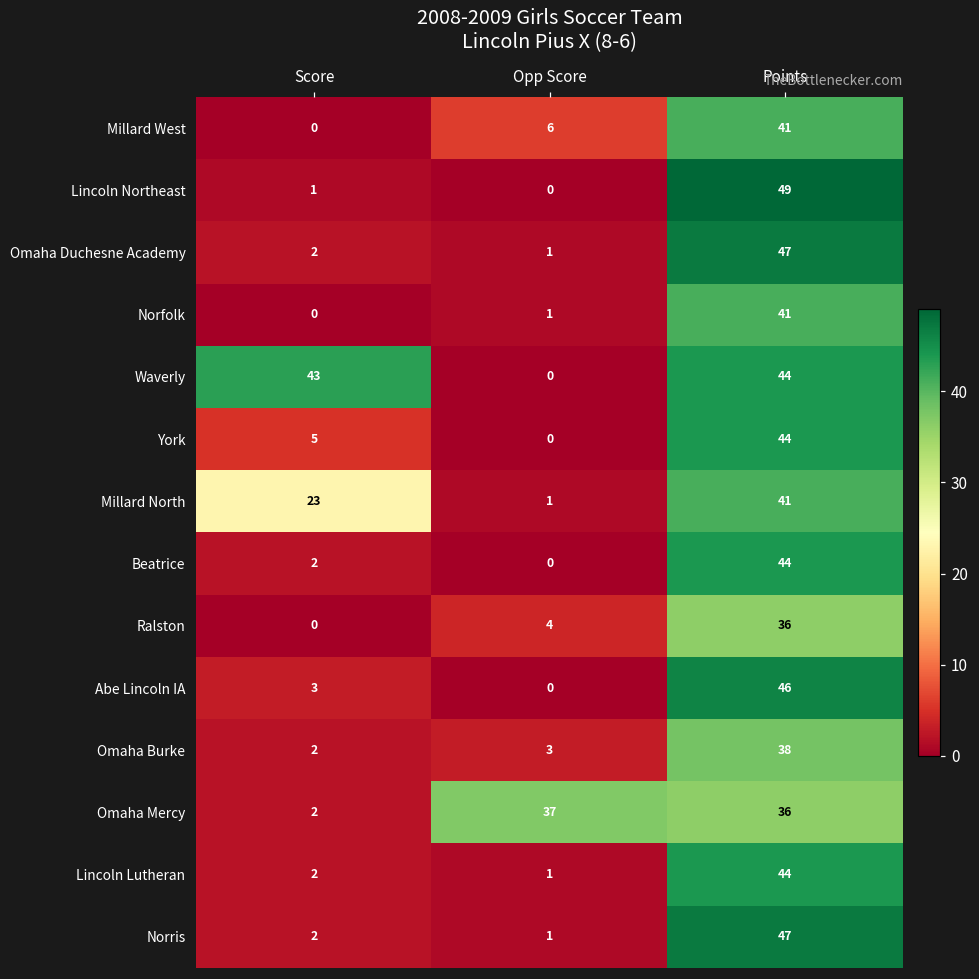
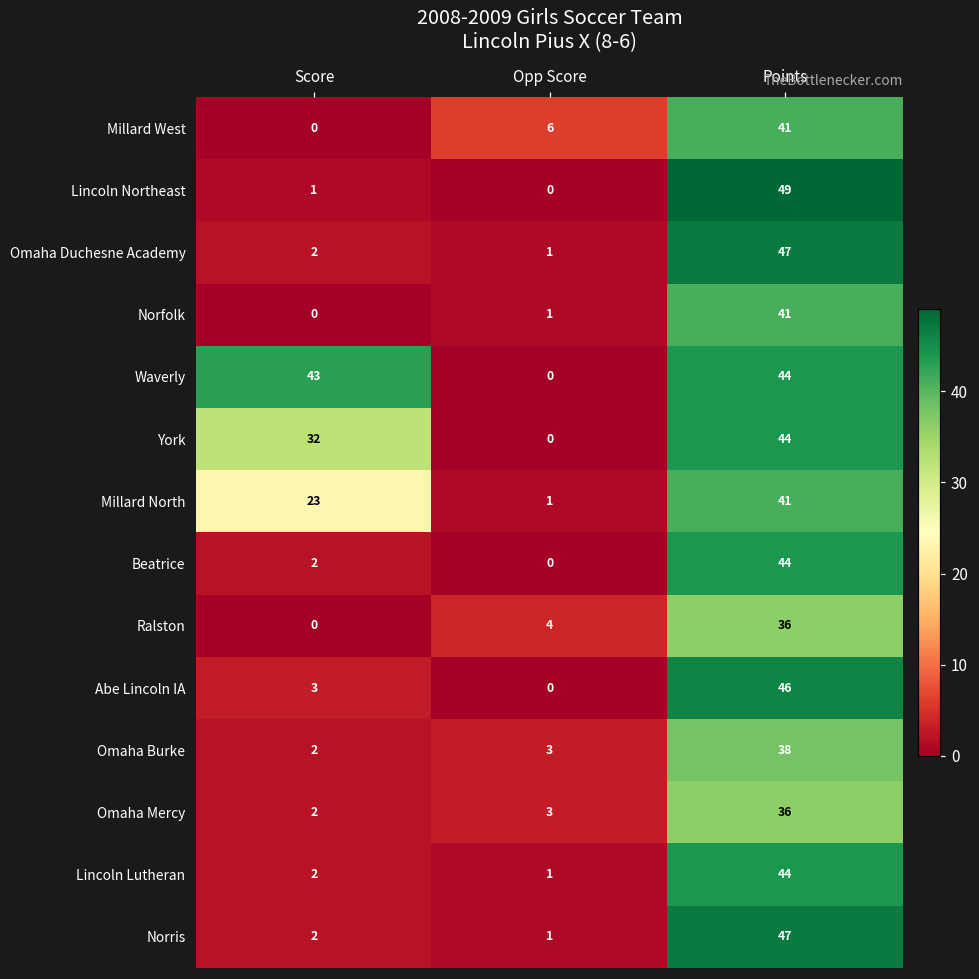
  {
    "Millard West": {
      "Score": 0,
      "Opp Score": 6,
      "Points": 41
    },
    "Lincoln Northeast": {
      "Score": 1,
      "Opp Score": 0,
      "Points": 49
    },
    "Omaha Duchesne Academy": {
      "Score": 2,
      "Opp Score": 1,
      "Points": 47
    },
    "Norfolk": {
      "Score": 0,
      "Opp Score": 1,
      "Points": 41
    },
    "Waverly": {
      "Score": 43,
      "Opp Score": 0,
      "Points": 44
    },
    "York": {
-     "Score": 5,
+     "Score": 32,
      "Opp Score": 0,
      "Points": 44
    },
    "Millard North": {
      "Score": 23,
      "Opp Score": 1,
      "Points": 41
    },
    "Beatrice": {
      "Score": 2,
      "Opp Score": 0,
      "Points": 44
    },
    "Ralston": {
      "Score": 0,
      "Opp Score": 4,
      "Points": 36
    },
    "Abe Lincoln IA": {
      "Score": 3,
      "Opp Score": 0,
      "Points": 46
    },
    "Omaha Burke": {
      "Score": 2,
      "Opp Score": 3,
      "Points": 38
    },
    "Omaha Mercy": {
      "Score": 2,
-     "Opp Score": 37,
+     "Opp Score": 3,
      "Points": 36
    },
    "Lincoln Lutheran": {
      "Score": 2,
      "Opp Score": 1,
      "Points": 44
    },
    "Norris": {
      "Score": 2,
      "Opp Score": 1,
      "Points": 47
    }
  }
